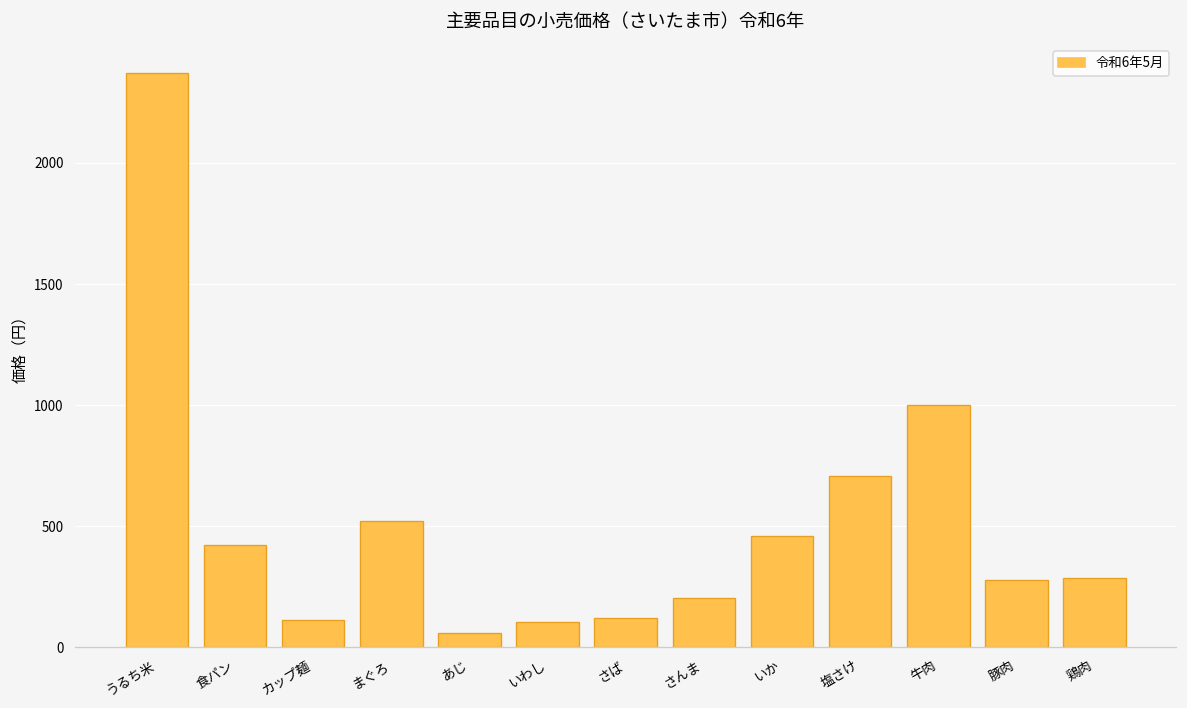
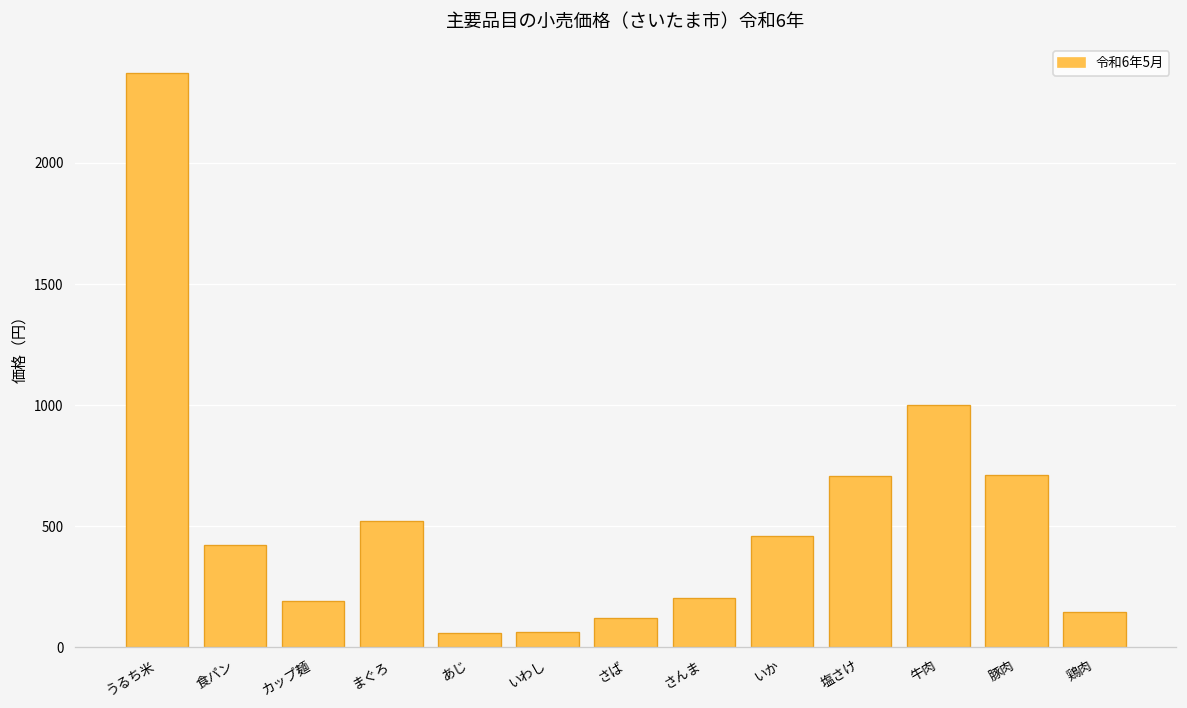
  {
    "うるち米": 2370,
    "食パン": 420,
-   "カップ麺": 110,
+   "カップ麺": 190,
    "まぐろ": 520,
    "あじ": 60,
-   "いわし": 100,
+   "いわし": 60,
    "さば": 120,
    "さんま": 200,
    "いか": 460,
    "塩さけ": 710,
    "牛肉": 1000,
-   "豚肉": 280,
-   "鶏肉": 290
+   "豚肉": 710,
+   "鶏肉": 140
  }
